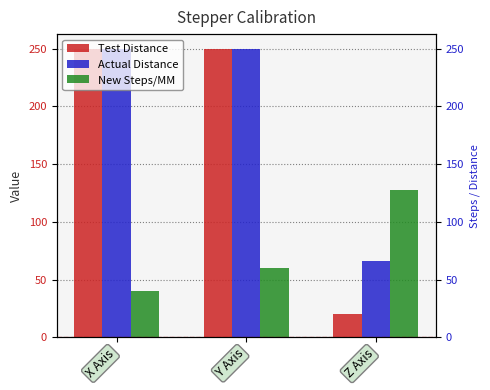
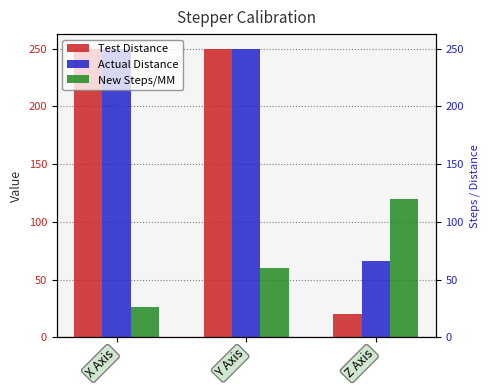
  {
    "Test Distance": {
      "Y Axis": 250,
      "Z Axis": 20
    },
    "Actual Distance": {
      "Y Axis": 250,
      "Z Axis": 66
    },
    "New Steps/MM": {
-     "X Axis": 40,
+     "X Axis": 26,
      "Y Axis": 60,
-     "Z Axis": 128
+     "Z Axis": 120
    }
  }
